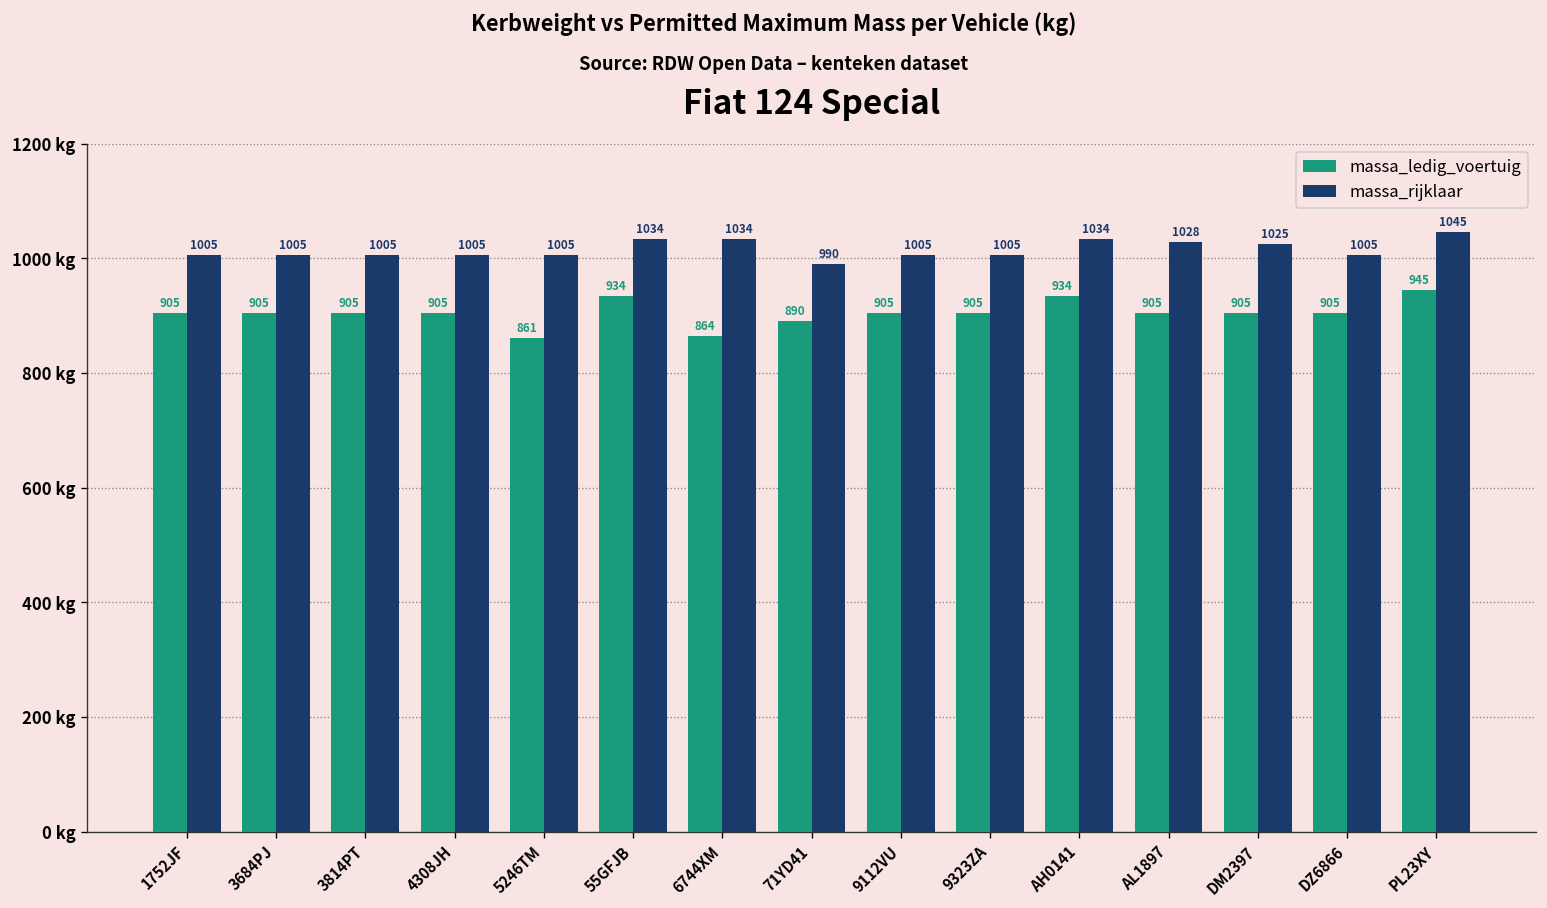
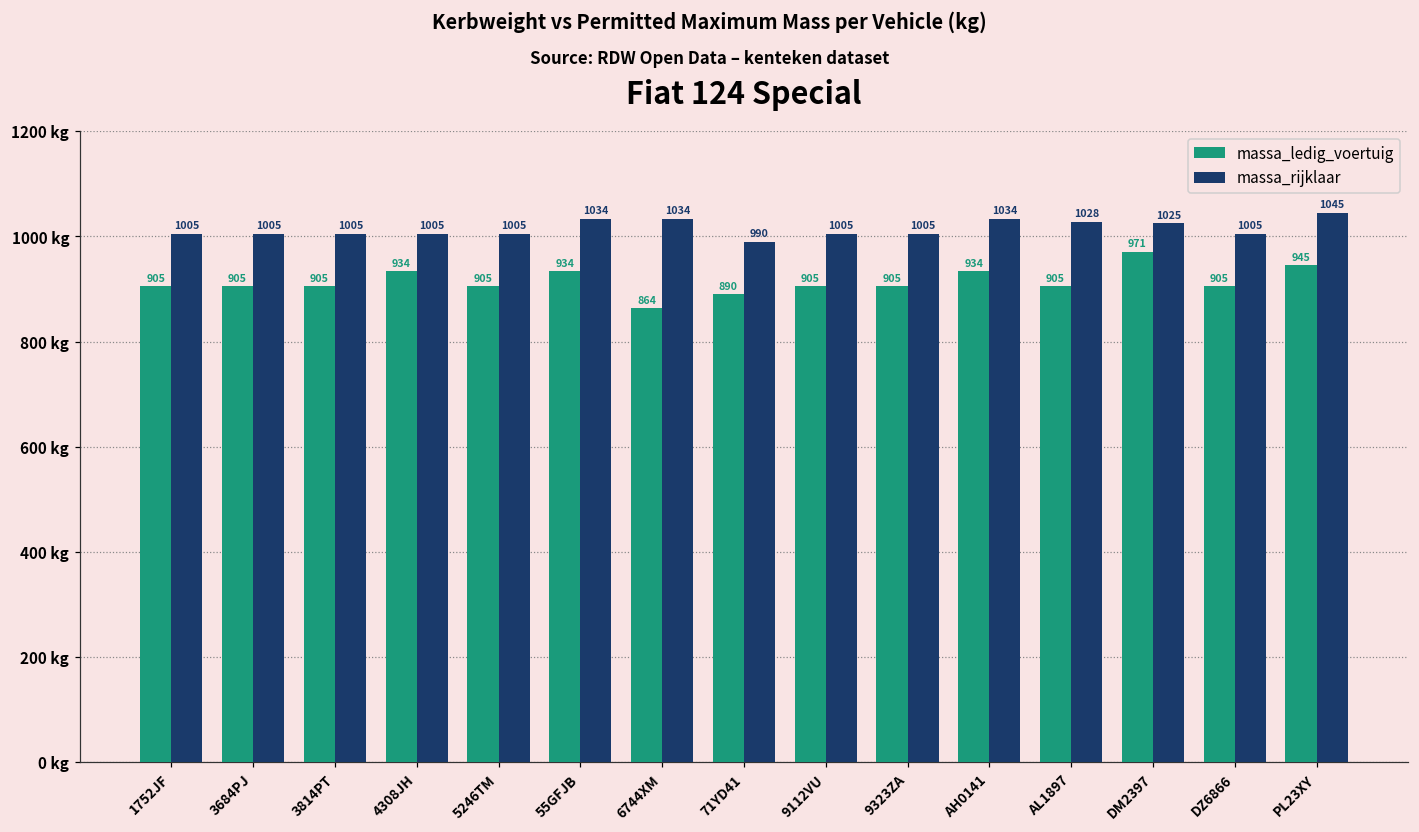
  {
    "massa_ledig_voertuig": {
      "1752JF": 905,
      "3684PJ": 905,
      "3814PT": 905,
-     "4308JH": 905,
-     "5246TM": 861,
+     "4308JH": 934,
+     "5246TM": 905,
      "55GFJB": 934,
      "6744XM": 864,
      "71YD41": 890,
      "9112VU": 905,
      "9323ZA": 905,
      "AH0141": 934,
      "AL1897": 905,
-     "DM2397": 905,
+     "DM2397": 971,
      "DZ6866": 905,
      "PL23XY": 945
    },
    "massa_rijklaar": {
      "1752JF": 1005,
      "3684PJ": 1005,
      "3814PT": 1005,
      "4308JH": 1005,
      "5246TM": 1005,
      "55GFJB": 1034,
      "6744XM": 1034,
      "71YD41": 990,
      "9112VU": 1005,
      "9323ZA": 1005,
      "AH0141": 1034,
      "AL1897": 1028,
      "DM2397": 1025,
      "DZ6866": 1005,
      "PL23XY": 1045
    }
  }
